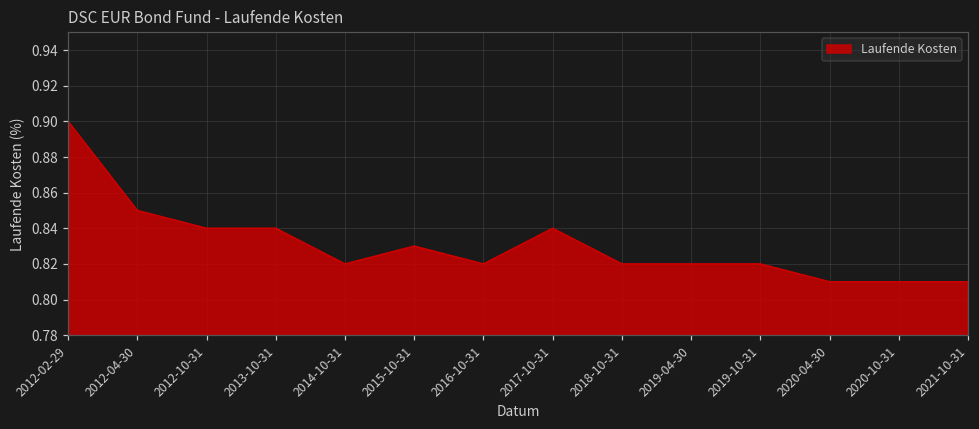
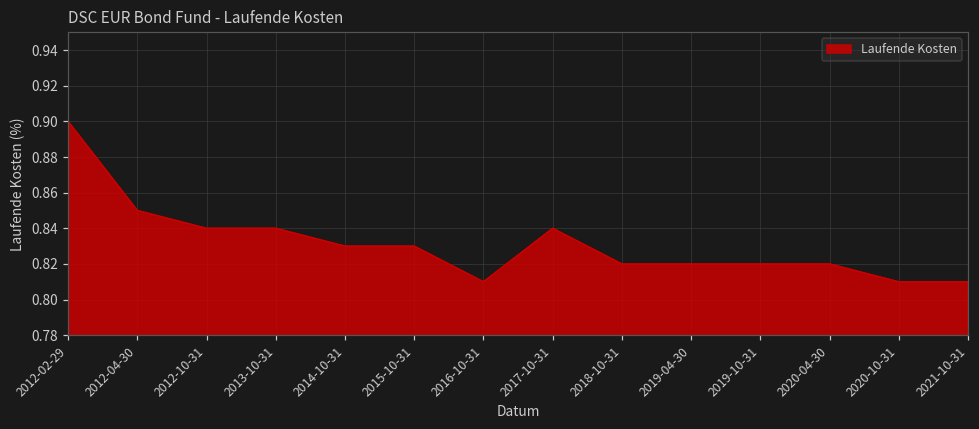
  {
    "2012-02-29": 0.90,
    "2012-04-30": 0.85,
    "2012-10-31": 0.84,
    "2013-10-31": 0.84,
-   "2014-10-31": 0.82,
+   "2014-10-31": 0.83,
    "2015-10-31": 0.83,
-   "2016-10-31": 0.82,
+   "2016-10-31": 0.81,
    "2017-10-31": 0.84,
    "2018-10-31": 0.82,
    "2019-04-30": 0.82,
    "2019-10-31": 0.82,
-   "2020-04-30": 0.81,
+   "2020-04-30": 0.82,
    "2020-10-31": 0.81,
    "2021-10-31": 0.81
  }
